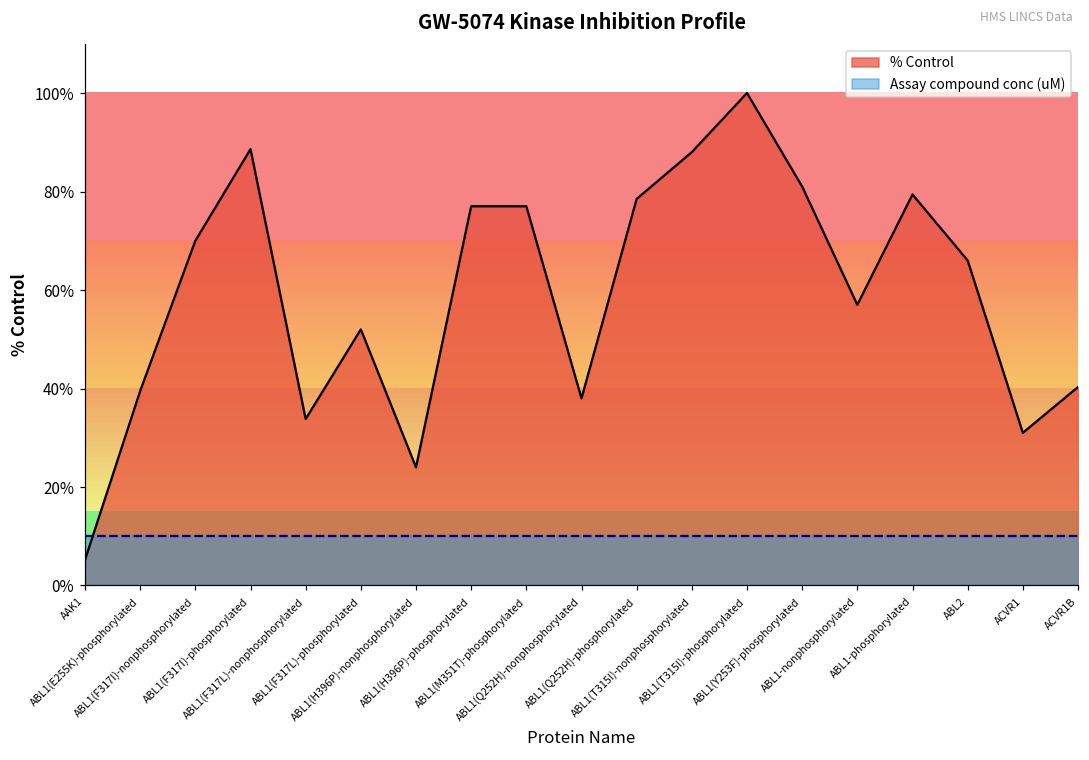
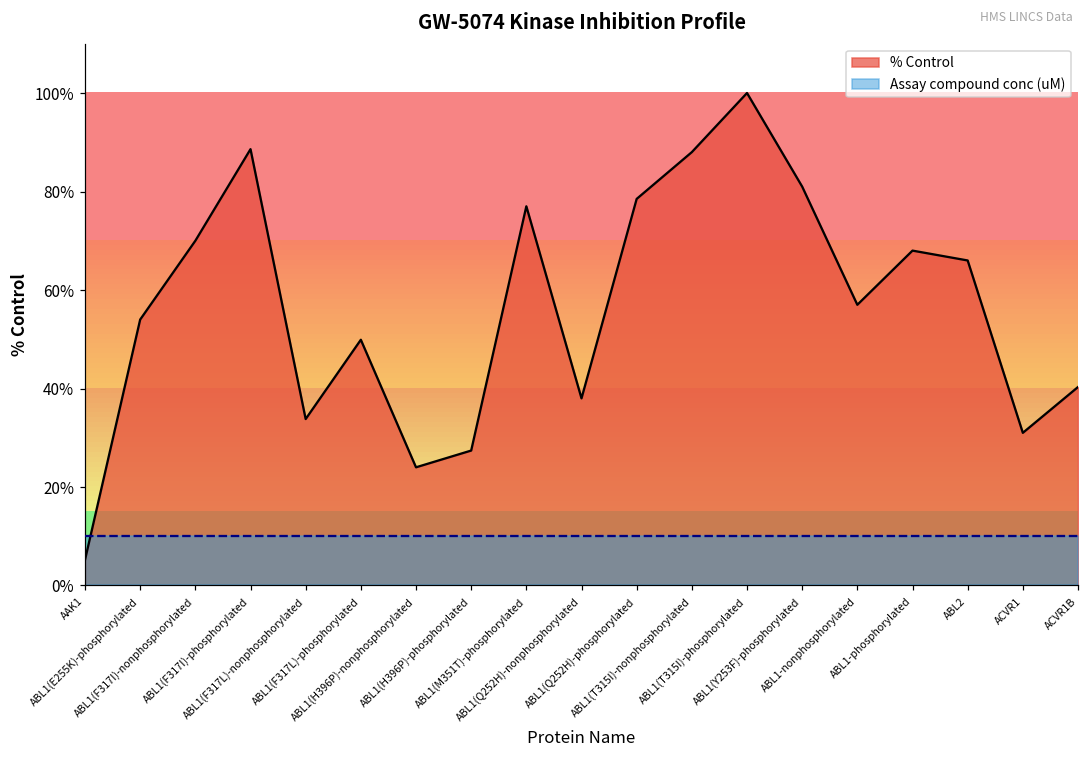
  {
    "% Control": {
      "AAK1": "5%",
-     "ABL1(E255K)-phosphorylated": "40%",
+     "ABL1(E255K)-phosphorylated": "54%",
      "ABL1(F317I)-nonphosphorylated": "70%",
      "ABL1(F317I)-phosphorylated": "89%",
      "ABL1(F317L)-nonphosphorylated": "34%",
-     "ABL1(F317L)-phosphorylated": "52%",
+     "ABL1(F317L)-phosphorylated": "50%",
      "ABL1(H396P)-nonphosphorylated": "24%",
-     "ABL1(H396P)-phosphorylated": "77%",
+     "ABL1(H396P)-phosphorylated": "27%",
      "ABL1(M351T)-phosphorylated": "77%",
      "ABL1(Q252H)-nonphosphorylated": "38%",
      "ABL1(Q252H)-phosphorylated": "79%",
      "ABL1(T315I)-nonphosphorylated": "88%",
      "ABL1(T315I)-phosphorylated": "100%",
      "ABL1(Y253F)-phosphorylated": "81%",
      "ABL1-nonphosphorylated": "57%",
-     "ABL1-phosphorylated": "79%",
+     "ABL1-phosphorylated": "68%",
      "ABL2": "66%",
      "ACVR1": "31%",
      "ACVR1B": "40%"
    },
    "Assay compound conc (uM)": {
      "AAK1": "10%",
      "ABL1(E255K)-phosphorylated": "10%",
      "ABL1(F317I)-nonphosphorylated": "10%",
      "ABL1(F317I)-phosphorylated": "10%",
      "ABL1(F317L)-nonphosphorylated": "10%",
      "ABL1(F317L)-phosphorylated": "10%",
      "ABL1(H396P)-nonphosphorylated": "10%",
      "ABL1(H396P)-phosphorylated": "10%",
      "ABL1(M351T)-phosphorylated": "10%",
      "ABL1(Q252H)-nonphosphorylated": "10%",
      "ABL1(Q252H)-phosphorylated": "10%",
      "ABL1(T315I)-nonphosphorylated": "10%",
      "ABL1(T315I)-phosphorylated": "10%",
      "ABL1(Y253F)-phosphorylated": "10%",
      "ABL1-nonphosphorylated": "10%",
      "ABL1-phosphorylated": "10%",
      "ABL2": "10%",
      "ACVR1": "10%",
      "ACVR1B": "10%"
    }
  }
